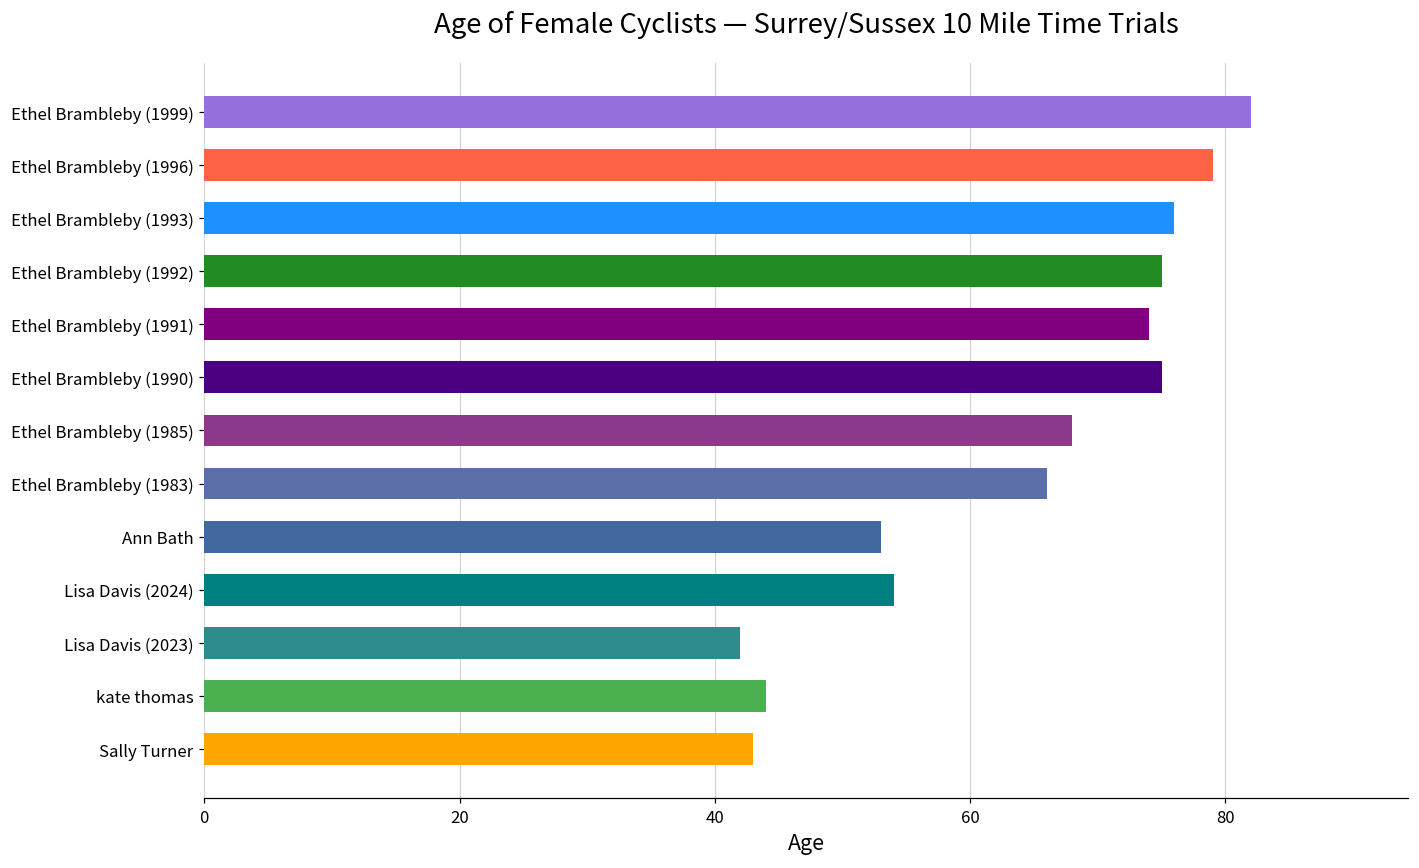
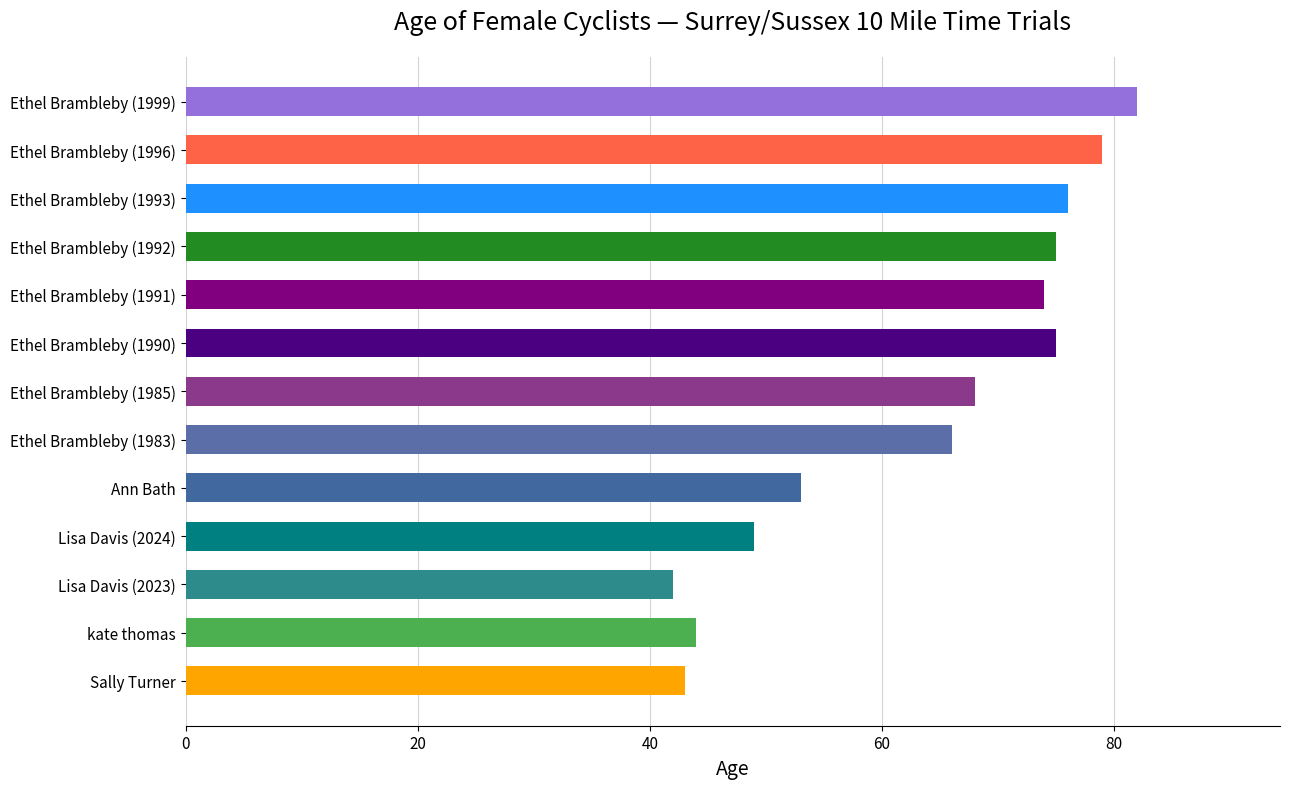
  {
    "Ethel Brambleby (1999)": 82,
    "Ethel Brambleby (1996)": 79,
    "Ethel Brambleby (1993)": 76,
    "Ethel Brambleby (1992)": 75,
    "Ethel Brambleby (1991)": 74,
    "Ethel Brambleby (1990)": 75,
    "Ethel Brambleby (1985)": 68,
    "Ethel Brambleby (1983)": 66,
    "Ann Bath": 53,
-   "Lisa Davis (2024)": 54,
+   "Lisa Davis (2024)": 49,
    "Lisa Davis (2023)": 42,
    "kate thomas": 44,
    "Sally Turner": 43
  }
